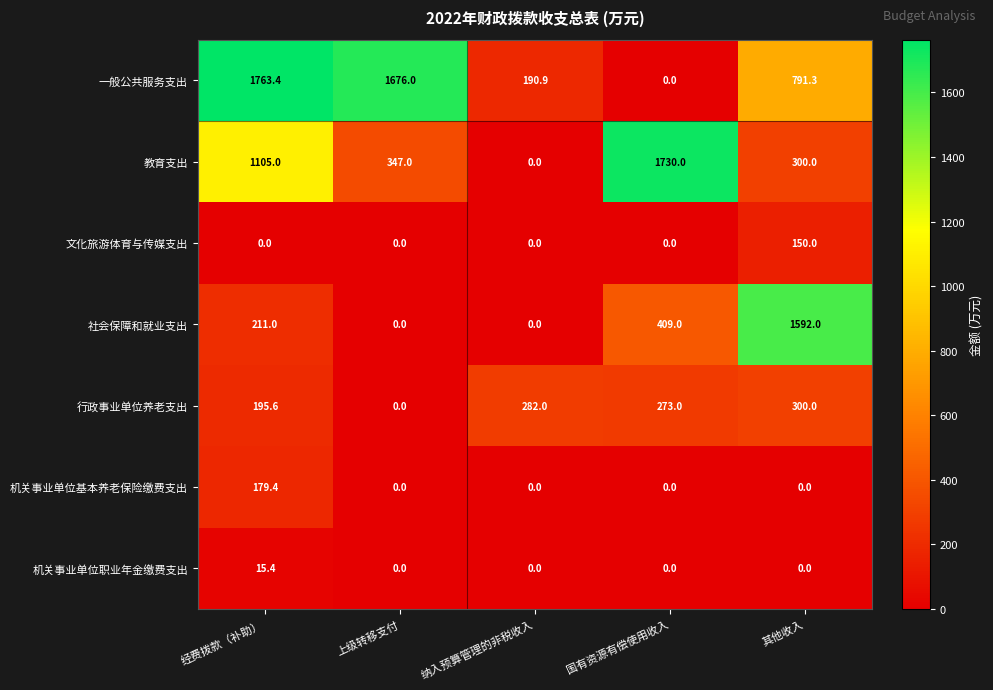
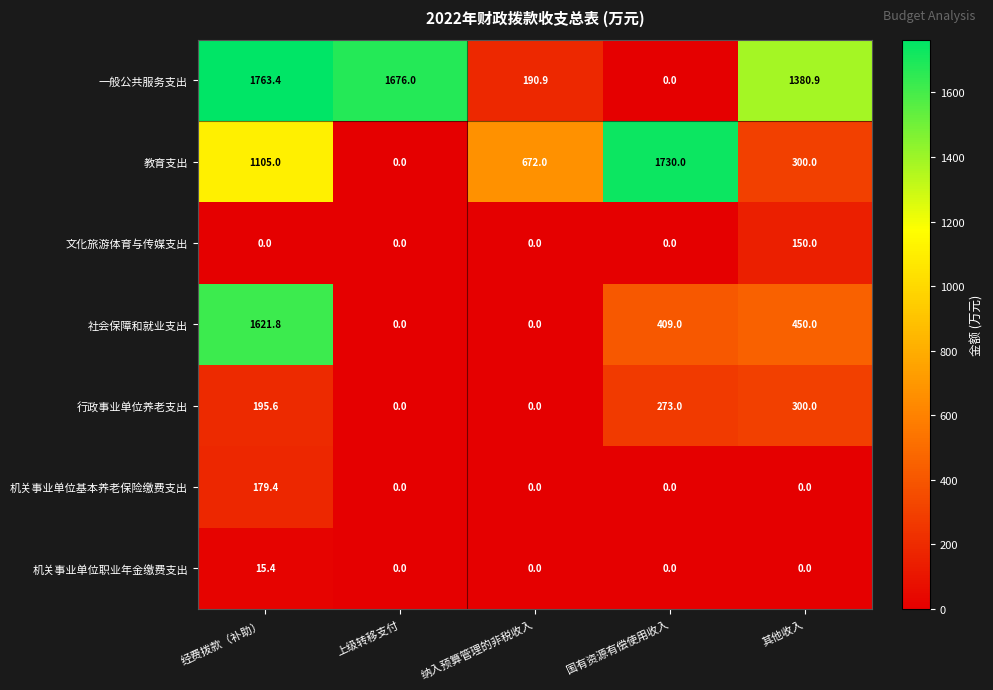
  {
    "一般公共服务支出": {
      "经费拨款（补助）": 1763.4,
      "上级转移支付": 1676.0,
      "纳入预算管理的非税收入": 190.9,
      "国有资源有偿使用收入": 0.0,
-     "其他收入": 791.3
+     "其他收入": 1380.9
    },
    "教育支出": {
      "经费拨款（补助）": 1105.0,
-     "上级转移支付": 347.0,
-     "纳入预算管理的非税收入": 0.0,
+     "上级转移支付": 0.0,
+     "纳入预算管理的非税收入": 672.0,
      "国有资源有偿使用收入": 1730.0,
      "其他收入": 300.0
    },
    "文化旅游体育与传媒支出": {
      "经费拨款（补助）": 0.0,
      "上级转移支付": 0.0,
      "纳入预算管理的非税收入": 0.0,
      "国有资源有偿使用收入": 0.0,
      "其他收入": 150.0
    },
    "社会保障和就业支出": {
-     "经费拨款（补助）": 211.0,
+     "经费拨款（补助）": 1621.8,
      "上级转移支付": 0.0,
      "纳入预算管理的非税收入": 0.0,
      "国有资源有偿使用收入": 409.0,
-     "其他收入": 1592.0
+     "其他收入": 450.0
    },
    "行政事业单位养老支出": {
      "经费拨款（补助）": 195.6,
      "上级转移支付": 0.0,
-     "纳入预算管理的非税收入": 282.0,
+     "纳入预算管理的非税收入": 0.0,
      "国有资源有偿使用收入": 273.0,
      "其他收入": 300.0
    },
    "机关事业单位基本养老保险缴费支出": {
      "经费拨款（补助）": 179.4,
      "上级转移支付": 0.0,
      "纳入预算管理的非税收入": 0.0,
      "国有资源有偿使用收入": 0.0,
      "其他收入": 0.0
    },
    "机关事业单位职业年金缴费支出": {
      "经费拨款（补助）": 15.4,
      "上级转移支付": 0.0,
      "纳入预算管理的非税收入": 0.0,
      "国有资源有偿使用收入": 0.0,
      "其他收入": 0.0
    }
  }
